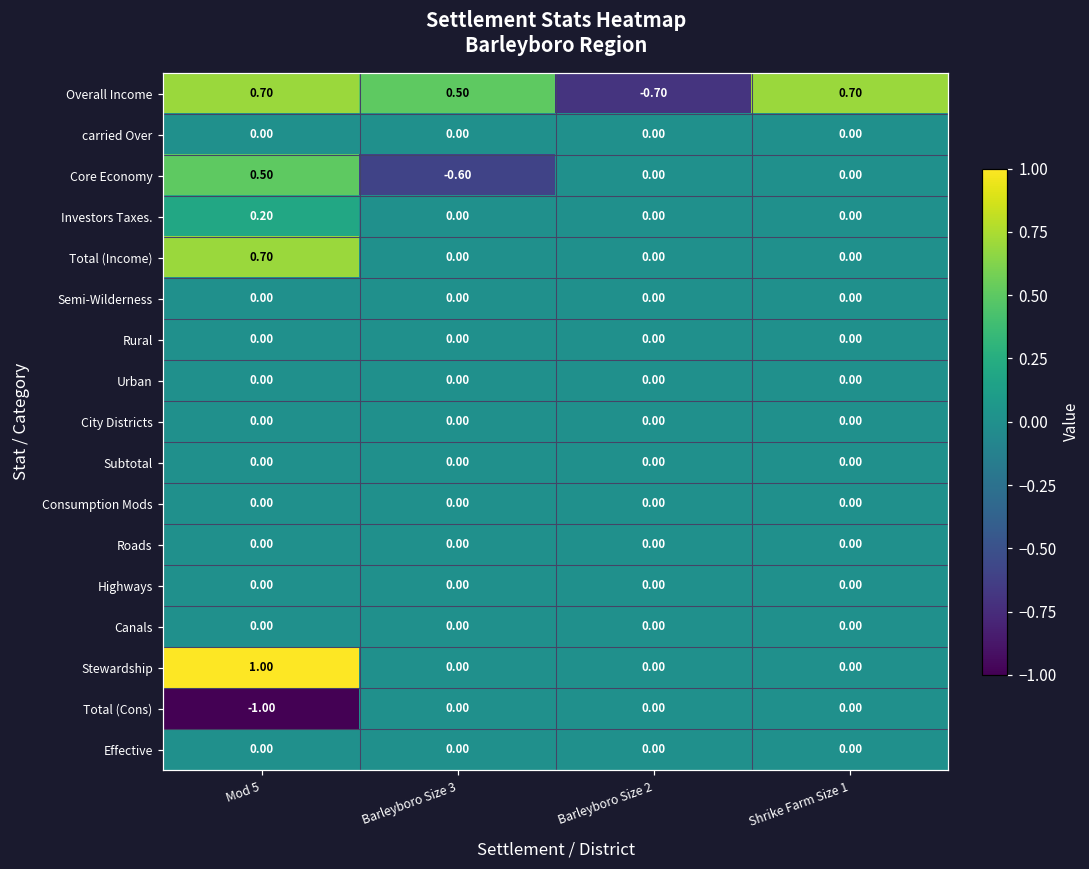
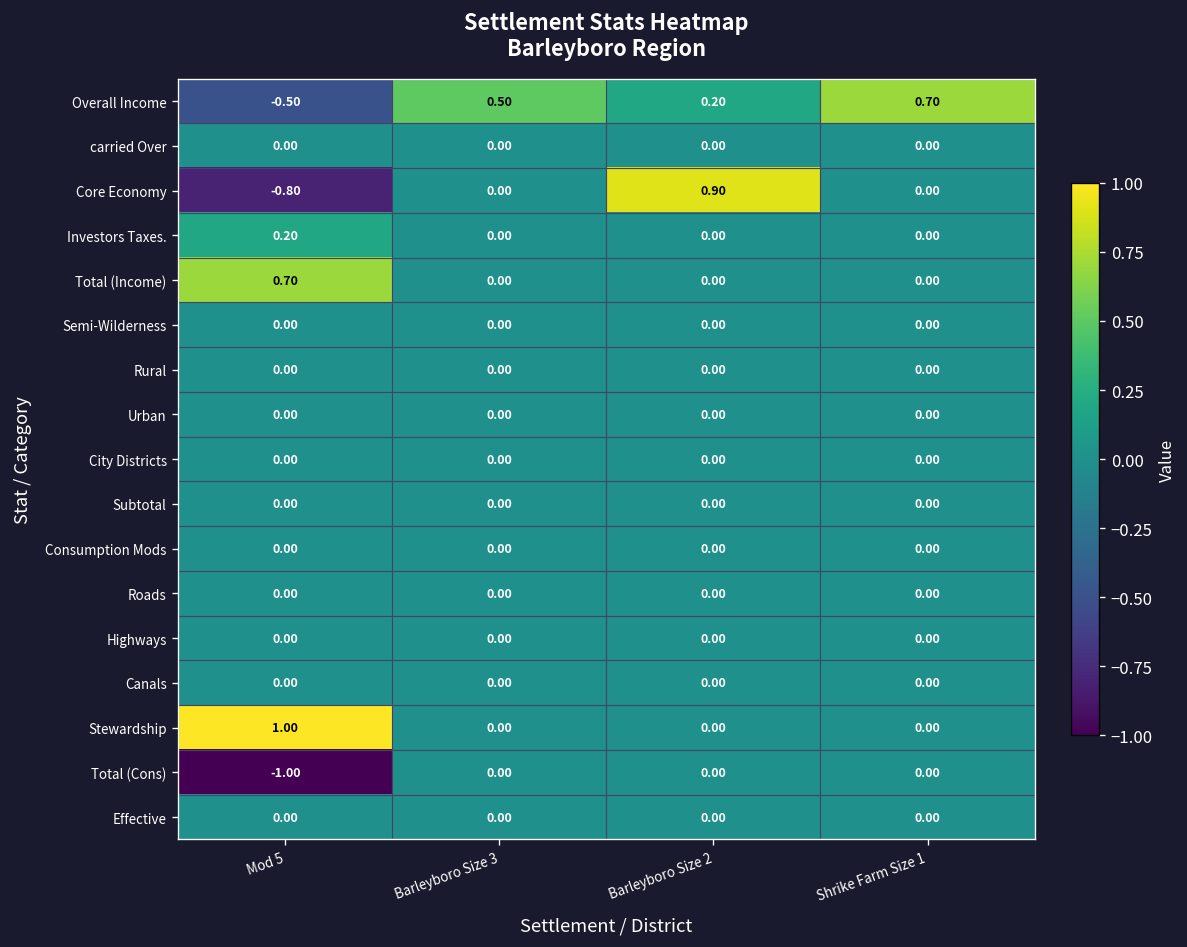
  {
    "Overall Income": {
-     "Mod 5": 0.70,
+     "Mod 5": -0.50,
      "Barleyboro Size 3": 0.50,
-     "Barleyboro Size 2": -0.70,
+     "Barleyboro Size 2": 0.20,
      "Shrike Farm Size 1": 0.70
    },
    "carried Over": {
      "Mod 5": 0.00,
      "Barleyboro Size 3": 0.00,
      "Barleyboro Size 2": 0.00,
      "Shrike Farm Size 1": 0.00
    },
    "Core Economy": {
-     "Mod 5": 0.50,
-     "Barleyboro Size 3": -0.60,
-     "Barleyboro Size 2": 0.00,
+     "Mod 5": -0.80,
+     "Barleyboro Size 3": 0.00,
+     "Barleyboro Size 2": 0.90,
      "Shrike Farm Size 1": 0.00
    },
    "Investors Taxes.": {
      "Mod 5": 0.20,
      "Barleyboro Size 3": 0.00,
      "Barleyboro Size 2": 0.00,
      "Shrike Farm Size 1": 0.00
    },
    "Total (Income)": {
      "Mod 5": 0.70,
      "Barleyboro Size 3": 0.00,
      "Barleyboro Size 2": 0.00,
      "Shrike Farm Size 1": 0.00
    },
    "Semi-Wilderness": {
      "Mod 5": 0.00,
      "Barleyboro Size 3": 0.00,
      "Barleyboro Size 2": 0.00,
      "Shrike Farm Size 1": 0.00
    },
    "Rural": {
      "Mod 5": 0.00,
      "Barleyboro Size 3": 0.00,
      "Barleyboro Size 2": 0.00,
      "Shrike Farm Size 1": 0.00
    },
    "Urban": {
      "Mod 5": 0.00,
      "Barleyboro Size 3": 0.00,
      "Barleyboro Size 2": 0.00,
      "Shrike Farm Size 1": 0.00
    },
    "City Districts": {
      "Mod 5": 0.00,
      "Barleyboro Size 3": 0.00,
      "Barleyboro Size 2": 0.00,
      "Shrike Farm Size 1": 0.00
    },
    "Subtotal": {
      "Mod 5": 0.00,
      "Barleyboro Size 3": 0.00,
      "Barleyboro Size 2": 0.00,
      "Shrike Farm Size 1": 0.00
    },
    "Consumption Mods": {
      "Mod 5": 0.00,
      "Barleyboro Size 3": 0.00,
      "Barleyboro Size 2": 0.00,
      "Shrike Farm Size 1": 0.00
    },
    "Roads": {
      "Mod 5": 0.00,
      "Barleyboro Size 3": 0.00,
      "Barleyboro Size 2": 0.00,
      "Shrike Farm Size 1": 0.00
    },
    "Highways": {
      "Mod 5": 0.00,
      "Barleyboro Size 3": 0.00,
      "Barleyboro Size 2": 0.00,
      "Shrike Farm Size 1": 0.00
    },
    "Canals": {
      "Mod 5": 0.00,
      "Barleyboro Size 3": 0.00,
      "Barleyboro Size 2": 0.00,
      "Shrike Farm Size 1": 0.00
    },
    "Stewardship": {
      "Mod 5": 1.00,
      "Barleyboro Size 3": 0.00,
      "Barleyboro Size 2": 0.00,
      "Shrike Farm Size 1": 0.00
    },
    "Total (Cons)": {
      "Mod 5": -1.00,
      "Barleyboro Size 3": 0.00,
      "Barleyboro Size 2": 0.00,
      "Shrike Farm Size 1": 0.00
    },
    "Effective": {
      "Mod 5": 0.00,
      "Barleyboro Size 3": 0.00,
      "Barleyboro Size 2": 0.00,
      "Shrike Farm Size 1": 0.00
    }
  }
